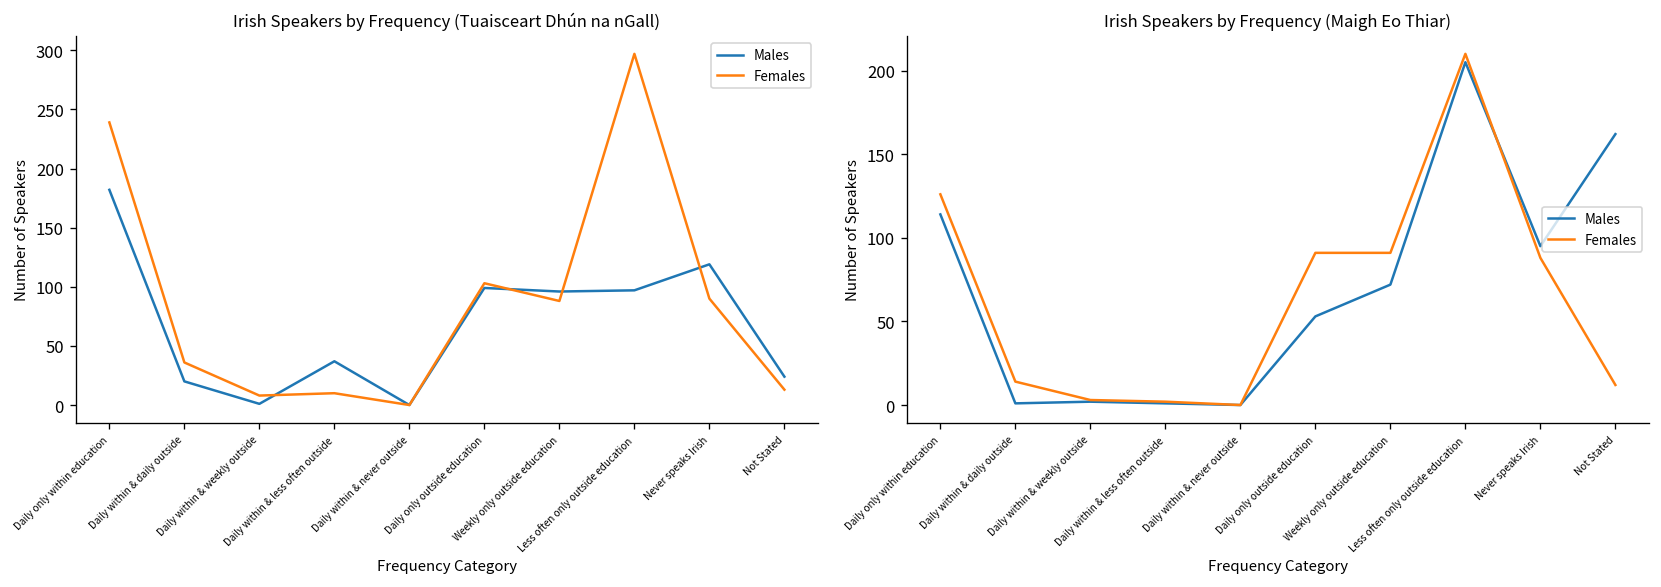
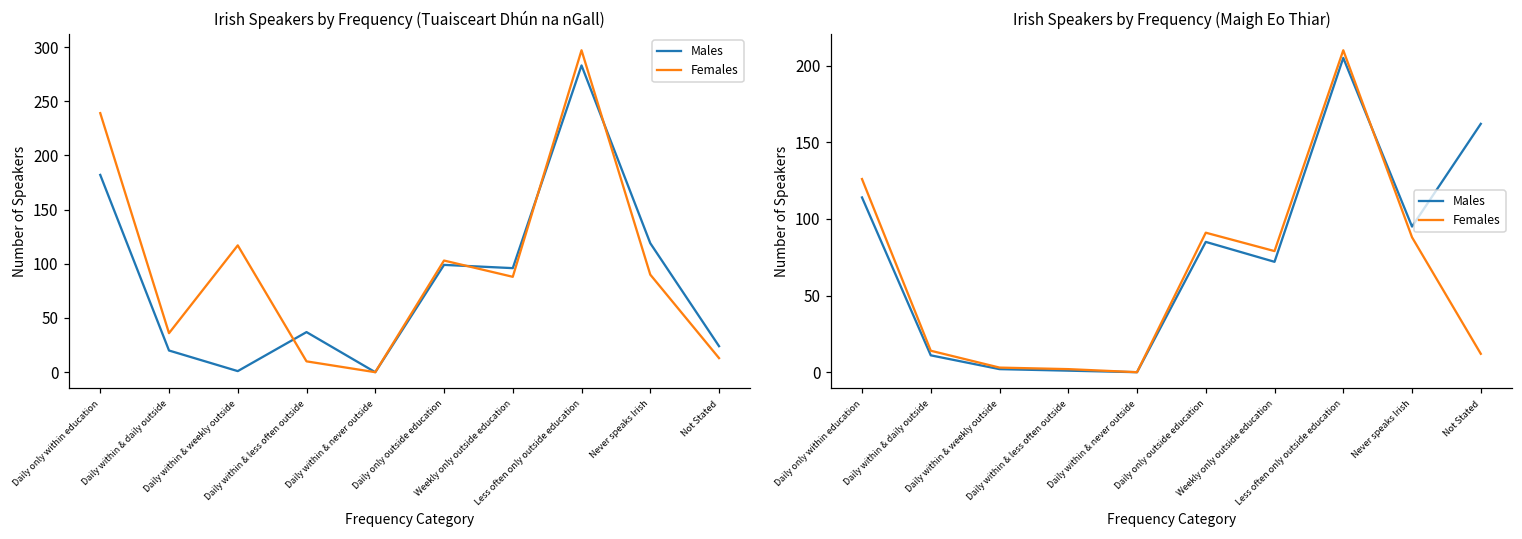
  {
    "Irish Speakers by Frequency (Tuaisceart Dhún na nGall)": {
      "Males": {
        "Daily only within education": 180,
        "Daily within & daily outside": 20,
        "Daily within & weekly outside": 0,
        "Daily within & less often outside": 40,
        "Daily only outside education": 100,
        "Weekly only outside education": 100,
-       "Less often only outside education": 100,
+       "Less often only outside education": 280,
        "Never speaks Irish": 120,
        "Not Stated": 20
      },
      "Females": {
        "Daily only within education": 240,
        "Daily within & daily outside": 40,
-       "Daily within & weekly outside": 10,
+       "Daily within & weekly outside": 120,
        "Daily within & less often outside": 10,
        "Daily only outside education": 100,
        "Weekly only outside education": 90,
        "Less often only outside education": 300,
        "Never speaks Irish": 90,
        "Not Stated": 10
      }
    },
    "Irish Speakers by Frequency (Maigh Eo Thiar)": {
      "Males": {
        "Daily only within education": 114,
-       "Daily within & daily outside": 1,
-       "Daily only outside education": 53,
+       "Daily within & daily outside": 11,
+       "Daily only outside education": 85,
        "Weekly only outside education": 72,
        "Less often only outside education": 205,
        "Never speaks Irish": 95,
        "Not Stated": 162
      },
      "Females": {
        "Daily only within education": 126,
        "Daily within & daily outside": 14,
        "Daily only outside education": 91,
-       "Weekly only outside education": 91,
+       "Weekly only outside education": 79,
        "Less often only outside education": 210,
        "Never speaks Irish": 88,
        "Not Stated": 12
      }
    }
  }
